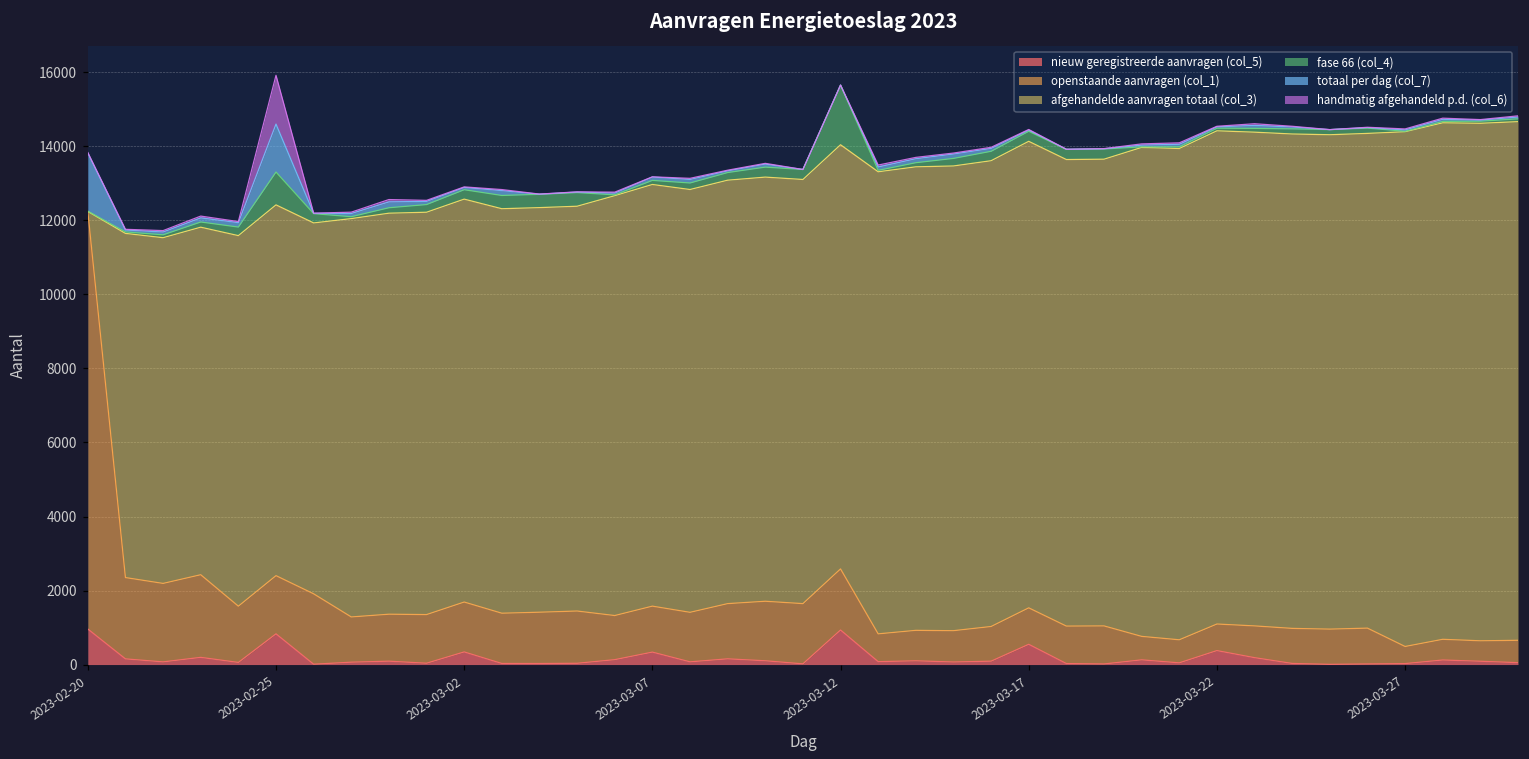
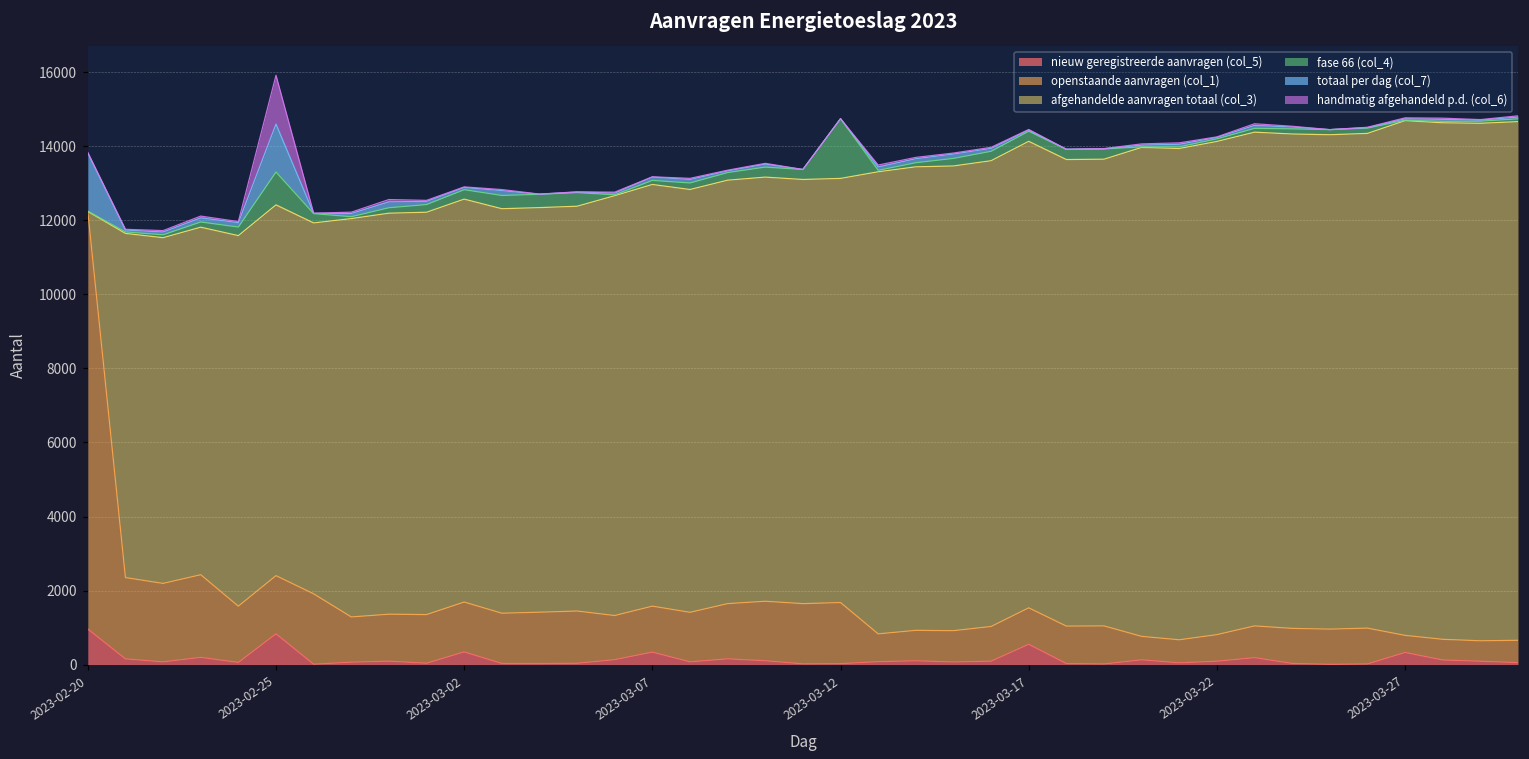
  {
    "nieuw geregistreerde aanvragen (col_5)": {
      "2023-02-20": 1000,
      "2023-02-25": 800,
      "2023-03-02": 300,
      "2023-03-07": 300,
-     "2023-03-12": 900,
+     "2023-03-12": 0,
      "2023-03-17": 500,
-     "2023-03-22": 400,
-     "2023-03-27": 0
+     "2023-03-22": 100,
+     "2023-03-27": 300
    },
    "fase 66 (col_4)": {
      "2023-02-25": 900,
      "2023-03-07": 100
    },
    "totaal per dag (col_7)": {
      "2023-02-25": 1300
    },
    "handmatig afgehandeld p.d. (col_6)": {
      "2023-02-25": 1300
    }
  }
